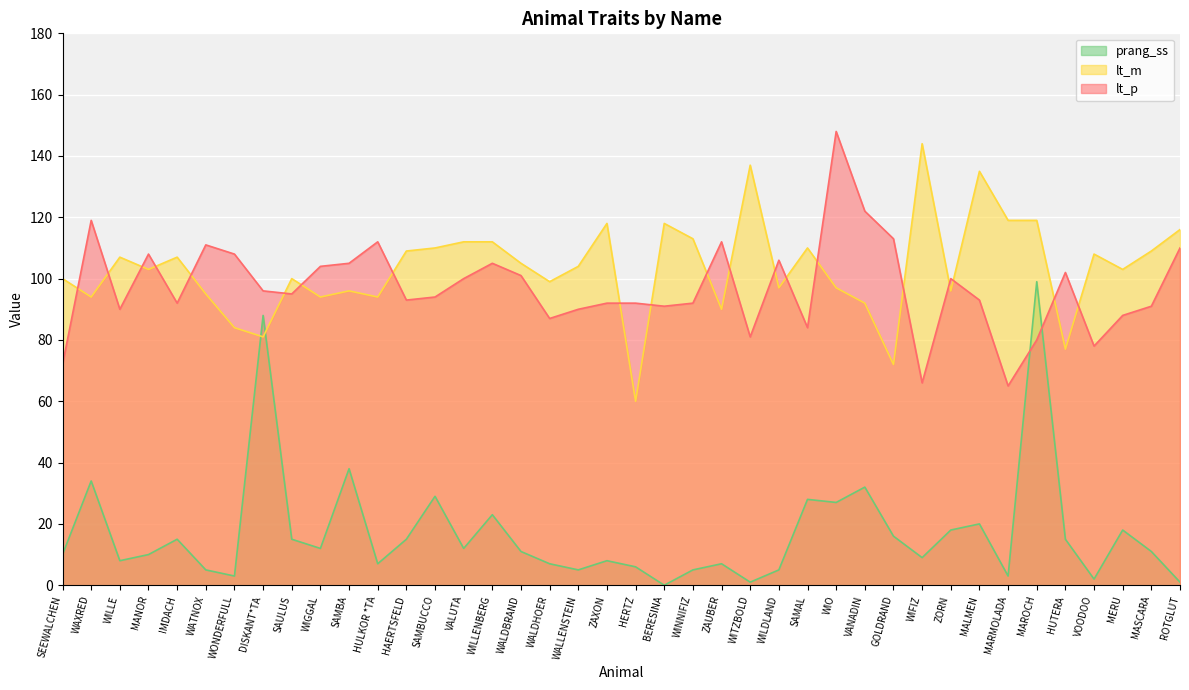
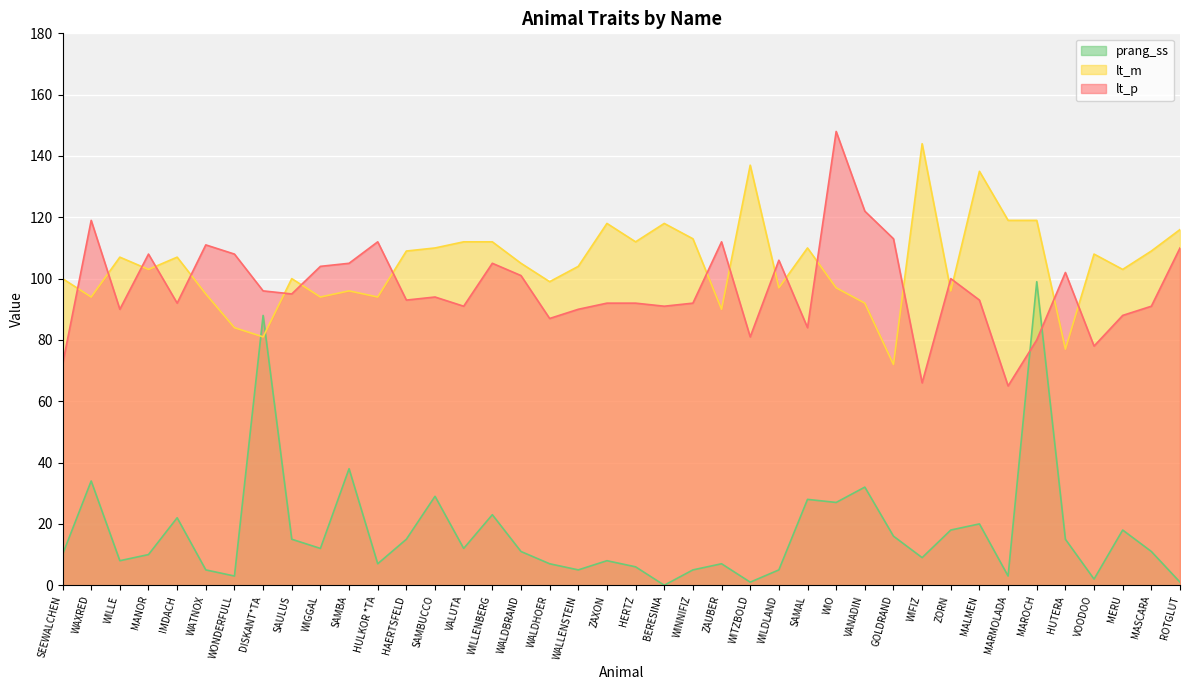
  {
    "prang_ss": {
      "SEEWALCHEN": 10,
      "WAXRED": 34,
      "WILLE": 8,
      "MANOR": 10,
-     "IMDACH": 15,
+     "IMDACH": 22,
      "WATNOX": 5,
      "WONDERFULL": 3,
      "DISKANT*TA": 88,
      "SAULUS": 15,
      "WIGGAL": 12,
      "SAMBA": 38,
      "HULKOR *TA": 7,
      "HAERTSFELD": 15,
      "SAMBUCCO": 29,
      "VALUTA": 12,
      "WILLENBERG": 23,
      "WALDBRAND": 11,
      "WALDHOER": 7,
      "WALLENSTEIN": 5,
      "ZAXON": 8,
      "HERTZ": 6,
      "BERESINA": 0,
      "WINNIFIZ": 5,
      "ZAUBER": 7,
      "WITZBOLD": 1,
      "WILDLAND": 5,
      "SAMAL": 28,
      "WIO": 27,
      "VANADIN": 32,
      "GOLDRAND": 16,
      "WIFIZ": 9,
      "ZORN": 18,
      "MALMEN": 20,
      "MARMOLADA": 3,
      "MAROCH": 99,
      "HUTERA": 15,
      "VOODOO": 2,
      "MERU": 18,
      "MASCARA": 11,
      "ROTGLUT": 1
    },
    "lt_m": {
      "SEEWALCHEN": 100,
      "WAXRED": 94,
      "WILLE": 107,
      "MANOR": 103,
      "IMDACH": 107,
      "WATNOX": 95,
      "WONDERFULL": 84,
      "DISKANT*TA": 81,
      "SAULUS": 100,
      "WIGGAL": 94,
      "SAMBA": 96,
      "HULKOR *TA": 94,
      "HAERTSFELD": 109,
      "SAMBUCCO": 110,
      "VALUTA": 112,
      "WILLENBERG": 112,
      "WALDBRAND": 105,
      "WALDHOER": 99,
      "WALLENSTEIN": 104,
      "ZAXON": 118,
-     "HERTZ": 60,
+     "HERTZ": 112,
      "BERESINA": 118,
      "WINNIFIZ": 113,
      "ZAUBER": 90,
      "WITZBOLD": 137,
      "WILDLAND": 97,
      "SAMAL": 110,
      "WIO": 97,
      "VANADIN": 92,
      "GOLDRAND": 72,
      "WIFIZ": 144,
      "ZORN": 96,
      "MALMEN": 135,
      "MARMOLADA": 119,
      "MAROCH": 119,
      "HUTERA": 77,
      "VOODOO": 108,
      "MERU": 103,
      "MASCARA": 109,
      "ROTGLUT": 116
    },
    "lt_p": {
      "SEEWALCHEN": 72,
      "WAXRED": 119,
      "WILLE": 90,
      "MANOR": 108,
      "IMDACH": 92,
      "WATNOX": 111,
      "WONDERFULL": 108,
      "DISKANT*TA": 96,
      "SAULUS": 95,
      "WIGGAL": 104,
      "SAMBA": 105,
      "HULKOR *TA": 112,
      "HAERTSFELD": 93,
      "SAMBUCCO": 94,
-     "VALUTA": 100,
+     "VALUTA": 91,
      "WILLENBERG": 105,
      "WALDBRAND": 101,
      "WALDHOER": 87,
      "WALLENSTEIN": 90,
      "ZAXON": 92,
      "HERTZ": 92,
      "BERESINA": 91,
      "WINNIFIZ": 92,
      "ZAUBER": 112,
      "WITZBOLD": 81,
      "WILDLAND": 106,
      "SAMAL": 84,
      "WIO": 148,
      "VANADIN": 122,
      "GOLDRAND": 113,
      "WIFIZ": 66,
      "ZORN": 100,
      "MALMEN": 93,
      "MARMOLADA": 65,
      "MAROCH": 80,
      "HUTERA": 102,
      "VOODOO": 78,
      "MERU": 88,
      "MASCARA": 91,
      "ROTGLUT": 110
    }
  }
